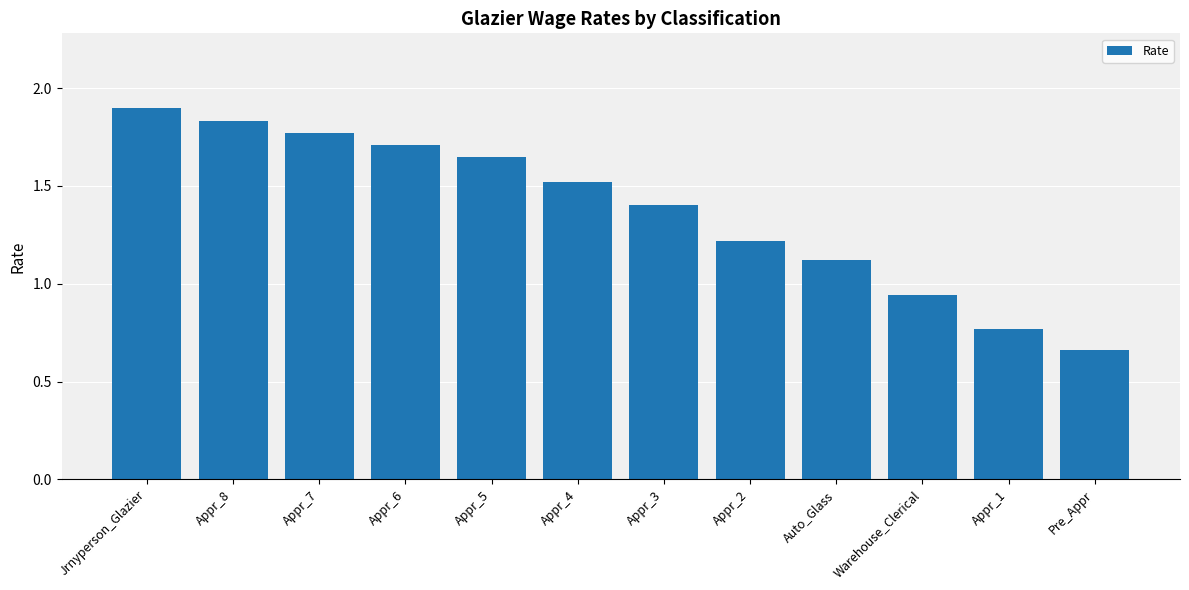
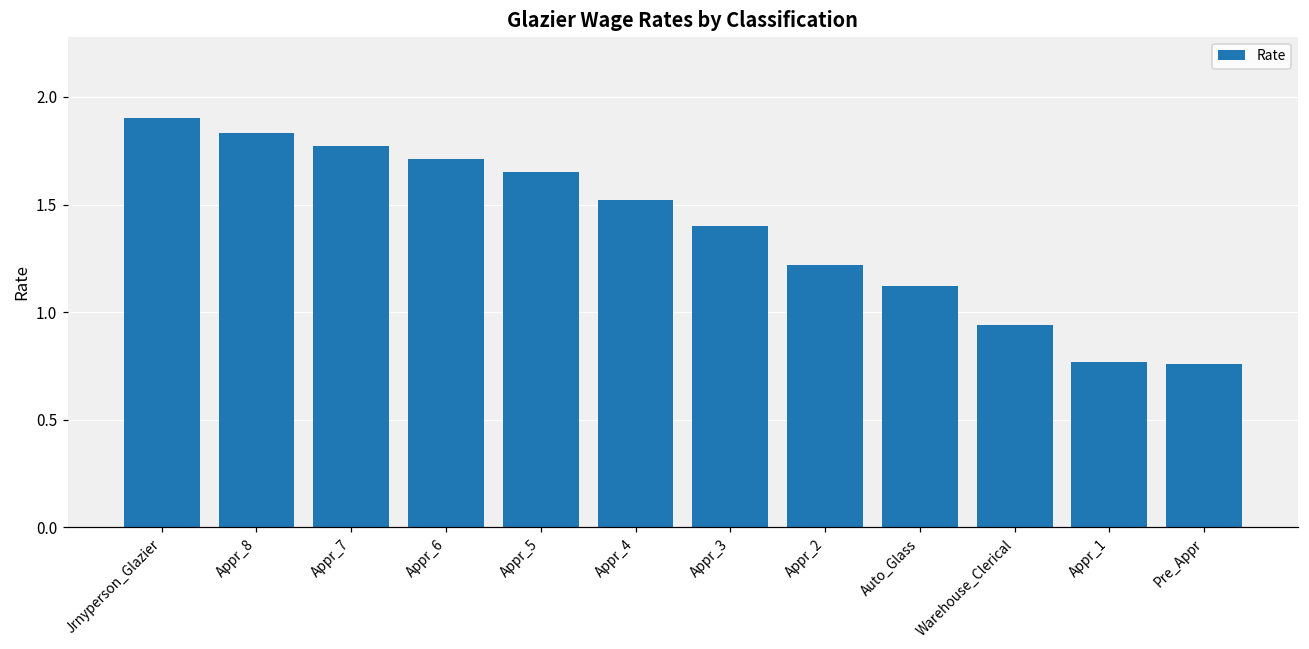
  {
    "Jrnyperson_Glazier": 1.90,
    "Appr_8": 1.83,
    "Appr_7": 1.77,
    "Appr_6": 1.71,
    "Appr_5": 1.65,
    "Appr_4": 1.52,
    "Appr_3": 1.40,
    "Appr_2": 1.22,
    "Auto_Glass": 1.12,
    "Warehouse_Clerical": 0.94,
    "Appr_1": 0.77,
-   "Pre_Appr": 0.66
+   "Pre_Appr": 0.76
  }
